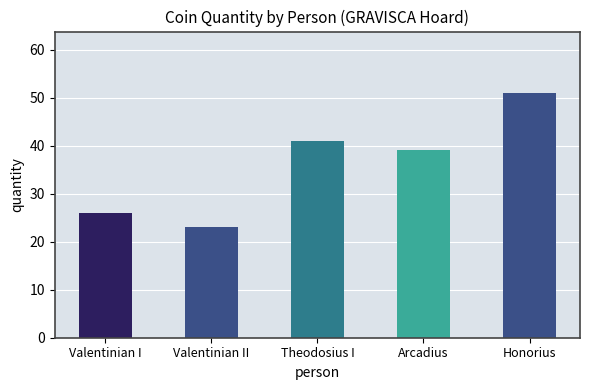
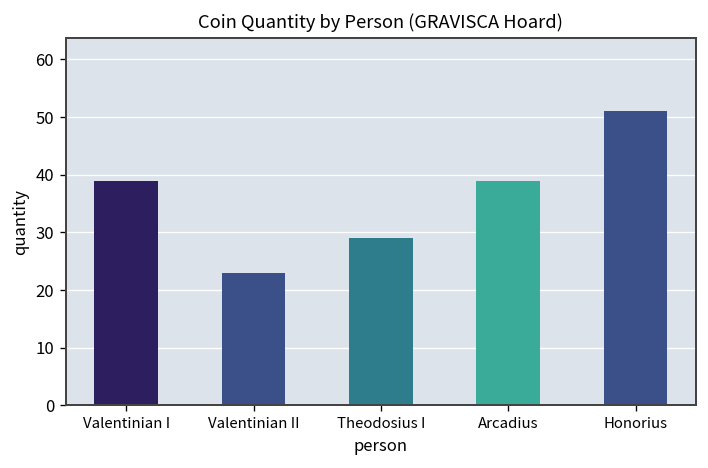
  {
-   "Valentinian I": 26,
+   "Valentinian I": 39,
    "Valentinian II": 23,
-   "Theodosius I": 41,
+   "Theodosius I": 29,
    "Arcadius": 39,
    "Honorius": 51
  }
